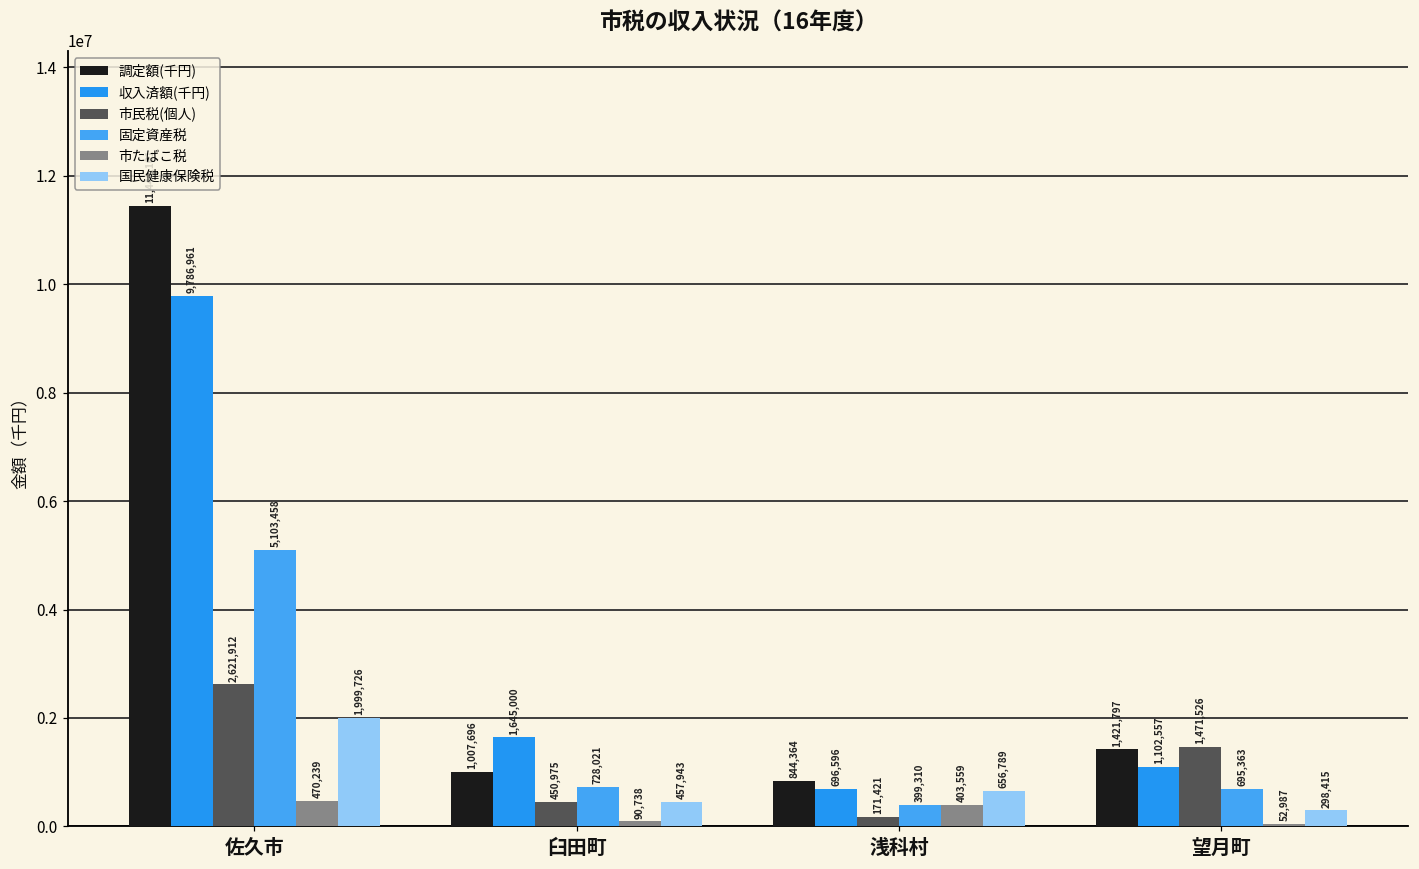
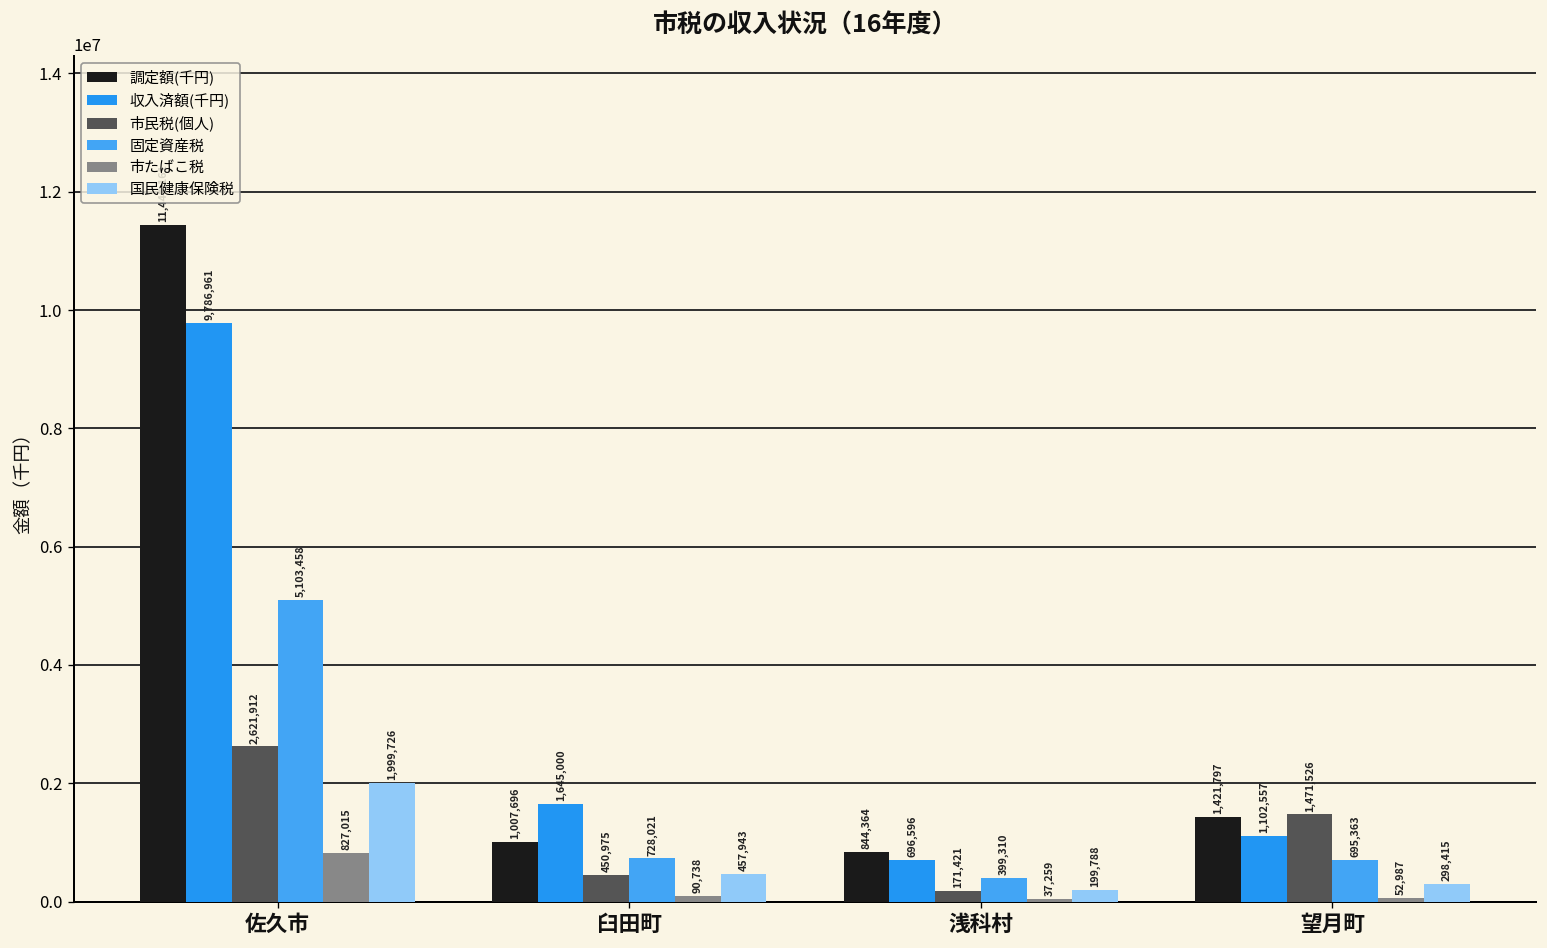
  {
    "調定額(千円)": {
      "臼田町": "1,007,696",
      "浅科村": "844,364",
      "望月町": "1,421,797"
    },
    "市民税(個人)": {
      "佐久市": "2,621,912",
      "臼田町": "450,975",
      "浅科村": "171,421",
      "望月町": "1,471,526"
    },
    "市たばこ税": {
-     "佐久市": "470,239",
+     "佐久市": "827,015",
      "臼田町": "90,738",
-     "浅科村": "403,559",
+     "浅科村": "37,259",
      "望月町": "52,987"
    },
    "国民健康保険税": {
      "佐久市": "1,999,726",
      "臼田町": "457,943",
-     "浅科村": "656,789",
+     "浅科村": "199,788",
      "望月町": "298,415"
    }
  }
